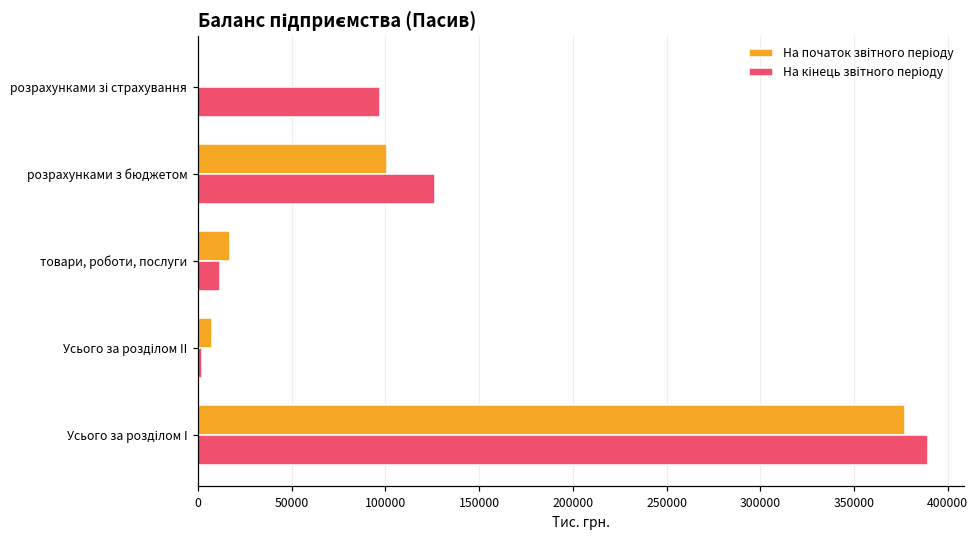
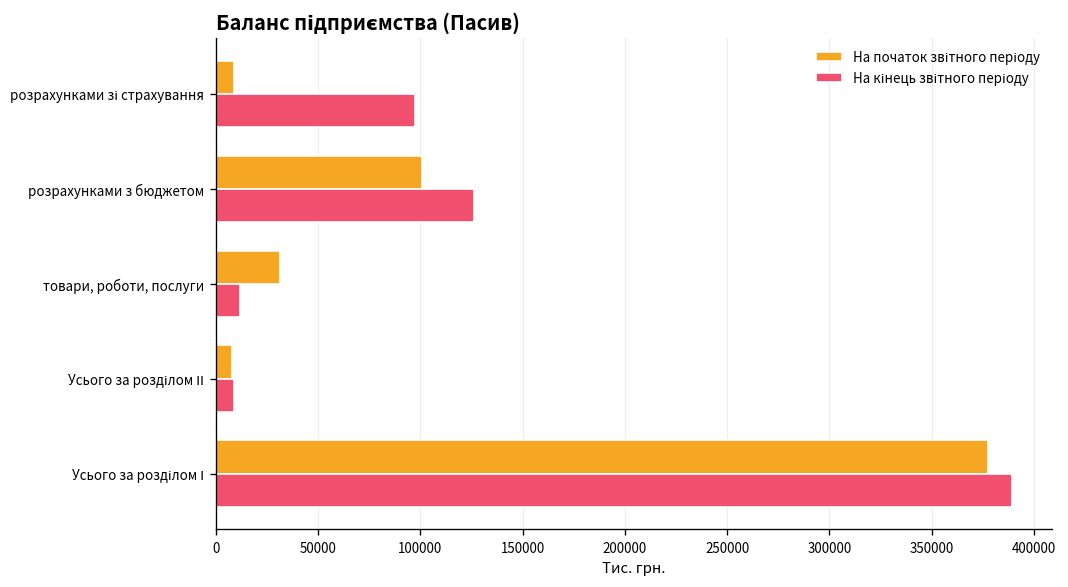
  {
    "На початок звітного періоду": {
-     "розрахунками зі страхування": 0,
+     "розрахунками зі страхування": 9000,
      "розрахунками з бюджетом": 101000,
-     "товари, роботи, послуги": 17000,
+     "товари, роботи, послуги": 31000,
      "Усього за розділом ІІ": 8000,
      "Усього за розділом І": 377000
    },
    "На кінець звітного періоду": {
      "розрахунками зі страхування": 97000,
      "розрахунками з бюджетом": 126000,
      "товари, роботи, послуги": 12000,
-     "Усього за розділом ІІ": 2000,
+     "Усього за розділом ІІ": 9000,
      "Усього за розділом І": 389000
    }
  }
